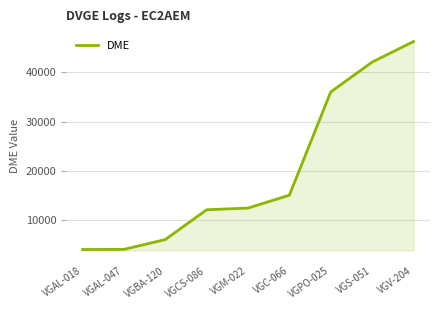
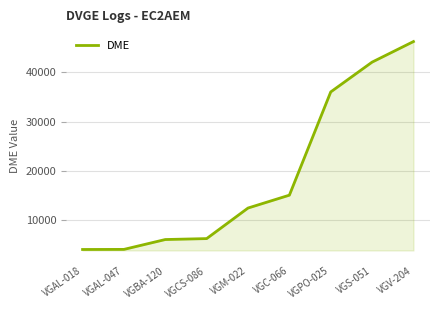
  {
    "VGAL-018": 4000,
    "VGAL-047": 4000,
    "VGBA-120": 6000,
-   "VGCS-086": 12000,
+   "VGCS-086": 6000,
    "VGM-022": 12000,
    "VGC-066": 15000,
    "VGPO-025": 36000,
    "VGS-051": 42000,
    "VGV-204": 46000
  }
